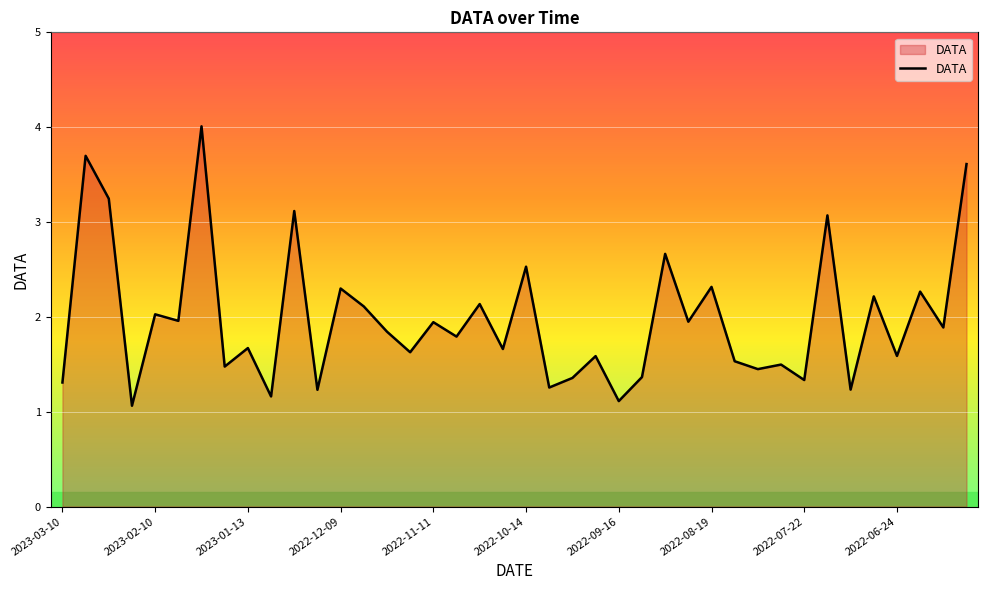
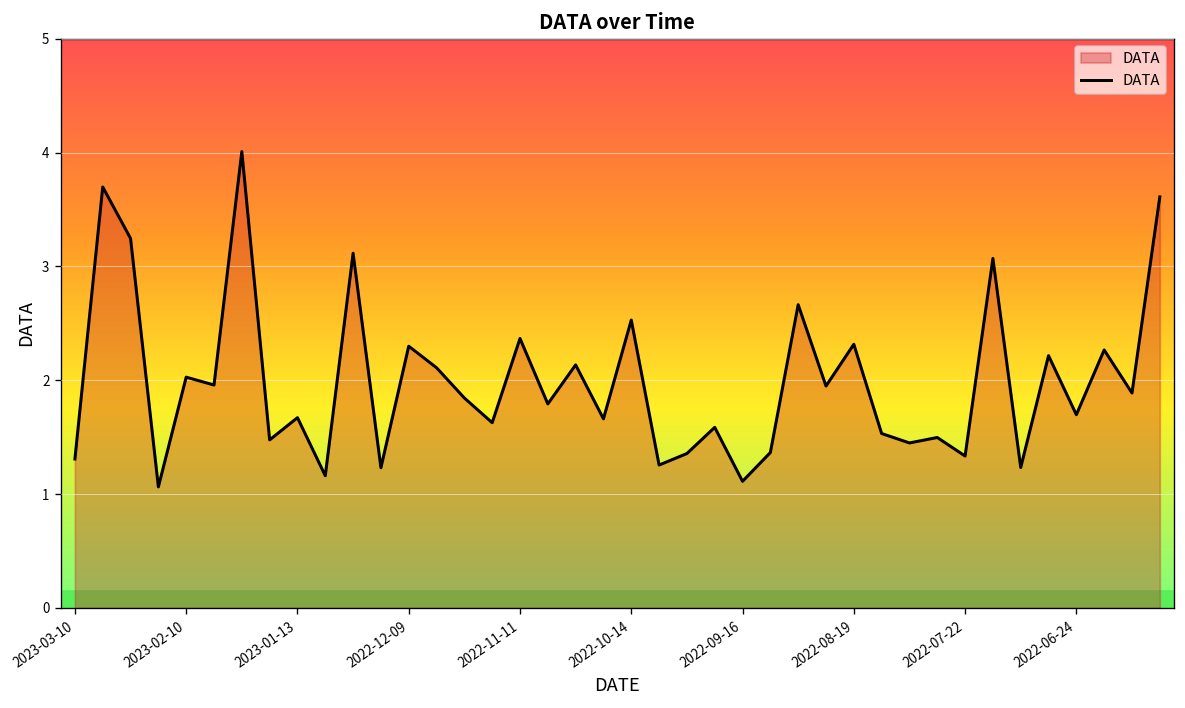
  {
    "2023-03-10": 1.3,
    "2023-02-10": 2.0,
    "2023-01-13": 1.7,
    "2022-12-09": 2.3,
-   "2022-11-11": 1.9,
+   "2022-11-11": 2.4,
    "2022-10-14": 2.5,
    "2022-09-16": 1.1,
    "2022-08-19": 2.3,
    "2022-07-22": 1.3,
-   "2022-06-24": 1.6
+   "2022-06-24": 1.7
  }
